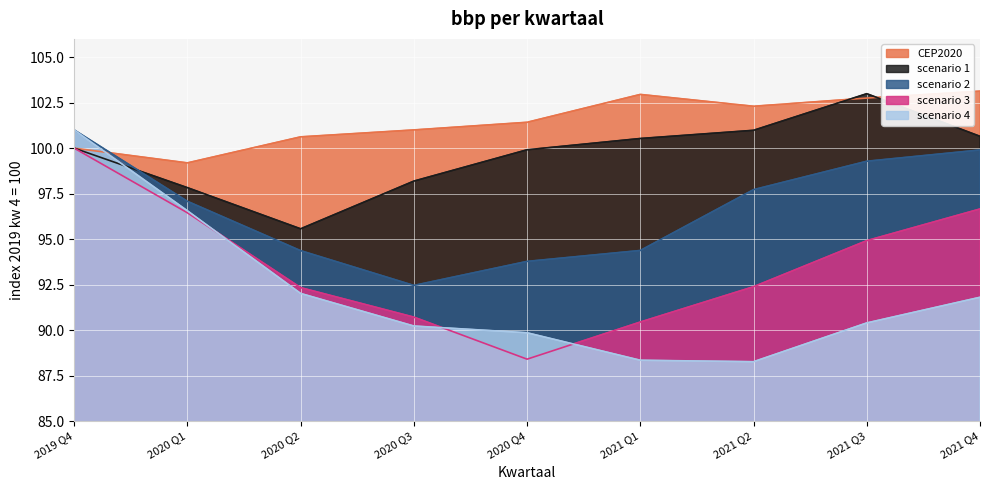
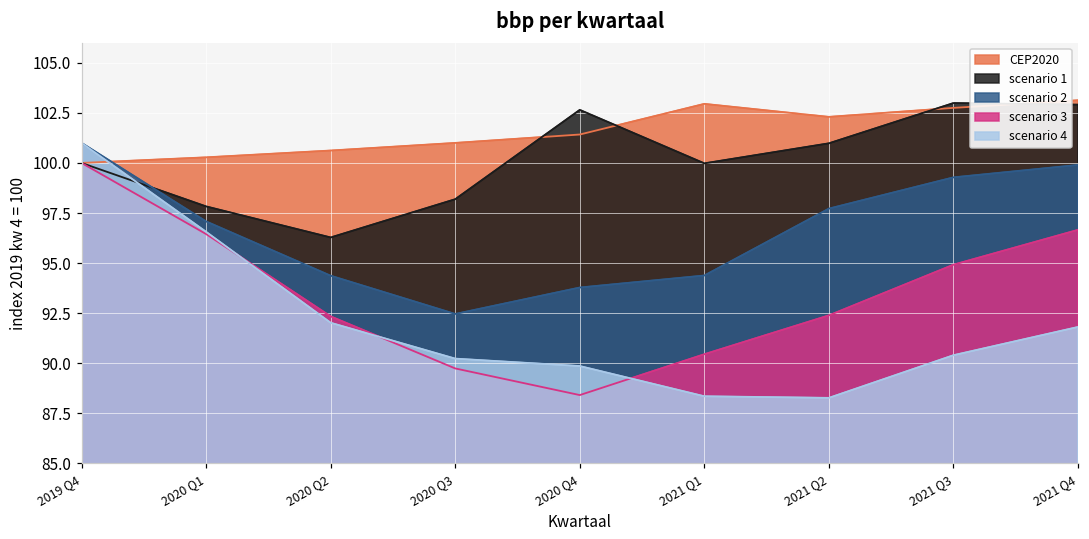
  {
    "CEP2020": {
-     "2020 Q1": 99.2,
+     "2020 Q1": 100.3,
      "2020 Q2": 100.6,
      "2020 Q3": 101.0,
      "2020 Q4": 101.4,
      "2021 Q1": 103.0,
      "2021 Q2": 102.3,
      "2021 Q3": 102.8,
      "2021 Q4": 103.1
    },
    "scenario 1": {
      "2020 Q1": 97.8,
-     "2020 Q2": 95.6,
+     "2020 Q2": 96.3,
      "2020 Q3": 98.2,
-     "2020 Q4": 99.9,
-     "2021 Q1": 100.5,
+     "2020 Q4": 102.7,
+     "2021 Q1": 100.0,
      "2021 Q2": 101.0,
      "2021 Q3": 103.0,
-     "2021 Q4": 100.7
+     "2021 Q4": 102.9
    },
    "scenario 2": {
      "2020 Q1": 97.1,
      "2020 Q2": 94.4,
      "2020 Q3": 92.5,
      "2020 Q4": 93.8,
      "2021 Q1": 94.4,
      "2021 Q2": 97.7,
      "2021 Q3": 99.3,
      "2021 Q4": 99.9
    },
    "scenario 3": {
      "2020 Q2": 92.3,
-     "2020 Q3": 90.7,
+     "2020 Q3": 89.7,
      "2020 Q4": 88.4,
      "2021 Q1": 90.5,
      "2021 Q2": 92.4,
      "2021 Q3": 94.9,
      "2021 Q4": 96.7
    },
    "scenario 4": {
      "2020 Q2": 92.0,
      "2020 Q3": 90.2,
      "2020 Q4": 89.9,
      "2021 Q1": 88.4,
      "2021 Q2": 88.3,
      "2021 Q3": 90.4,
      "2021 Q4": 91.8
    }
  }
